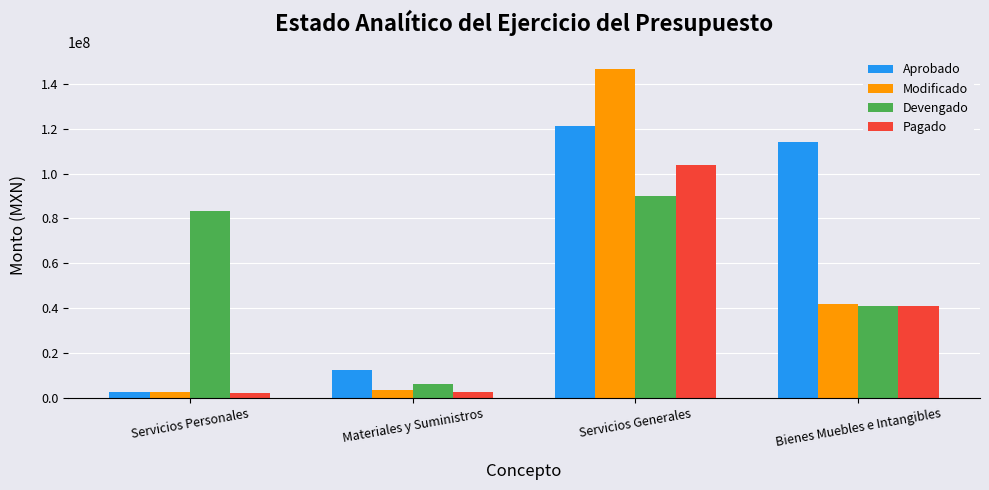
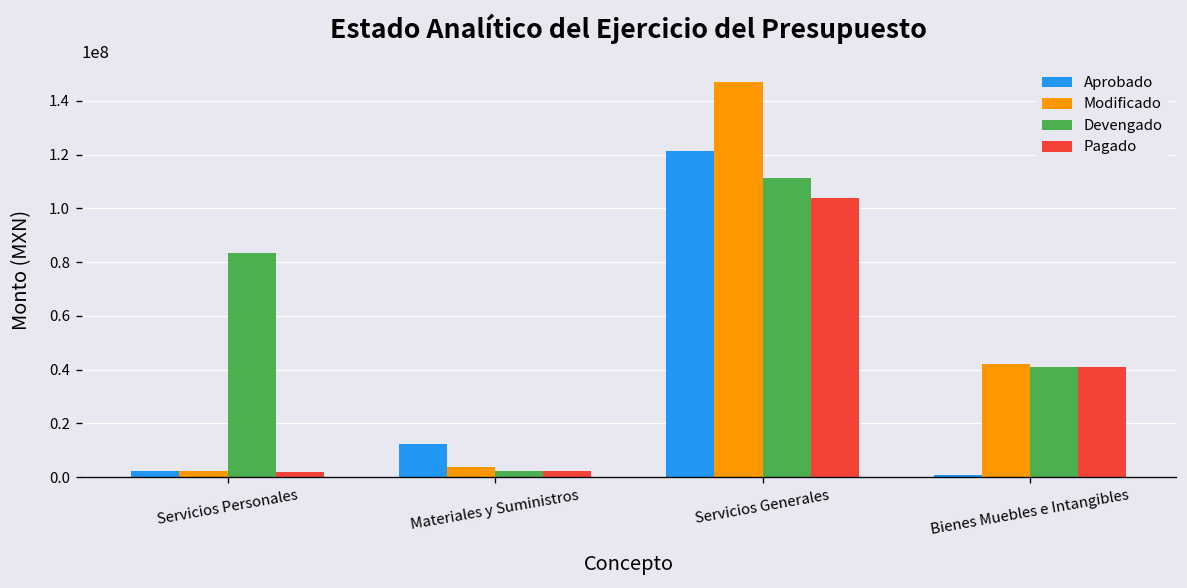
  {
    "Aprobado": {
      "Servicios Personales": 2000000,
      "Materiales y Suministros": 12000000,
      "Servicios Generales": 121000000,
-     "Bienes Muebles e Intangibles": 114000000
+     "Bienes Muebles e Intangibles": 1000000
    },
    "Modificado": {
      "Servicios Personales": 2000000,
      "Materiales y Suministros": 4000000,
      "Servicios Generales": 147000000,
      "Bienes Muebles e Intangibles": 42000000
    },
    "Devengado": {
      "Servicios Personales": 83000000,
-     "Materiales y Suministros": 6000000,
-     "Servicios Generales": 90000000,
+     "Materiales y Suministros": 2000000,
+     "Servicios Generales": 111000000,
      "Bienes Muebles e Intangibles": 41000000
    },
    "Pagado": {
      "Servicios Personales": 2000000,
      "Materiales y Suministros": 2000000,
      "Servicios Generales": 104000000,
      "Bienes Muebles e Intangibles": 41000000
    }
  }
